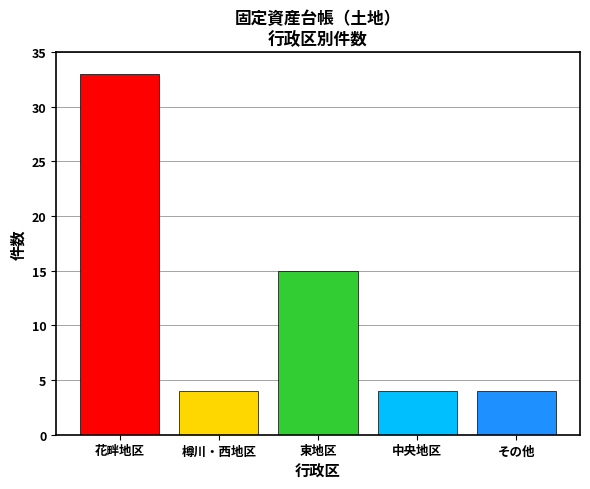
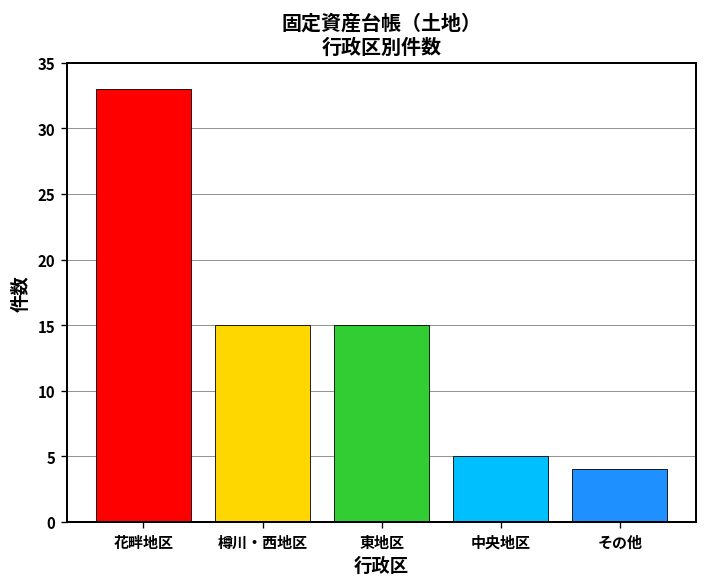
  {
    "花畔地区": 33,
-   "樽川・西地区": 4,
+   "樽川・西地区": 15,
    "東地区": 15,
-   "中央地区": 4,
+   "中央地区": 5,
    "その他": 4
  }
